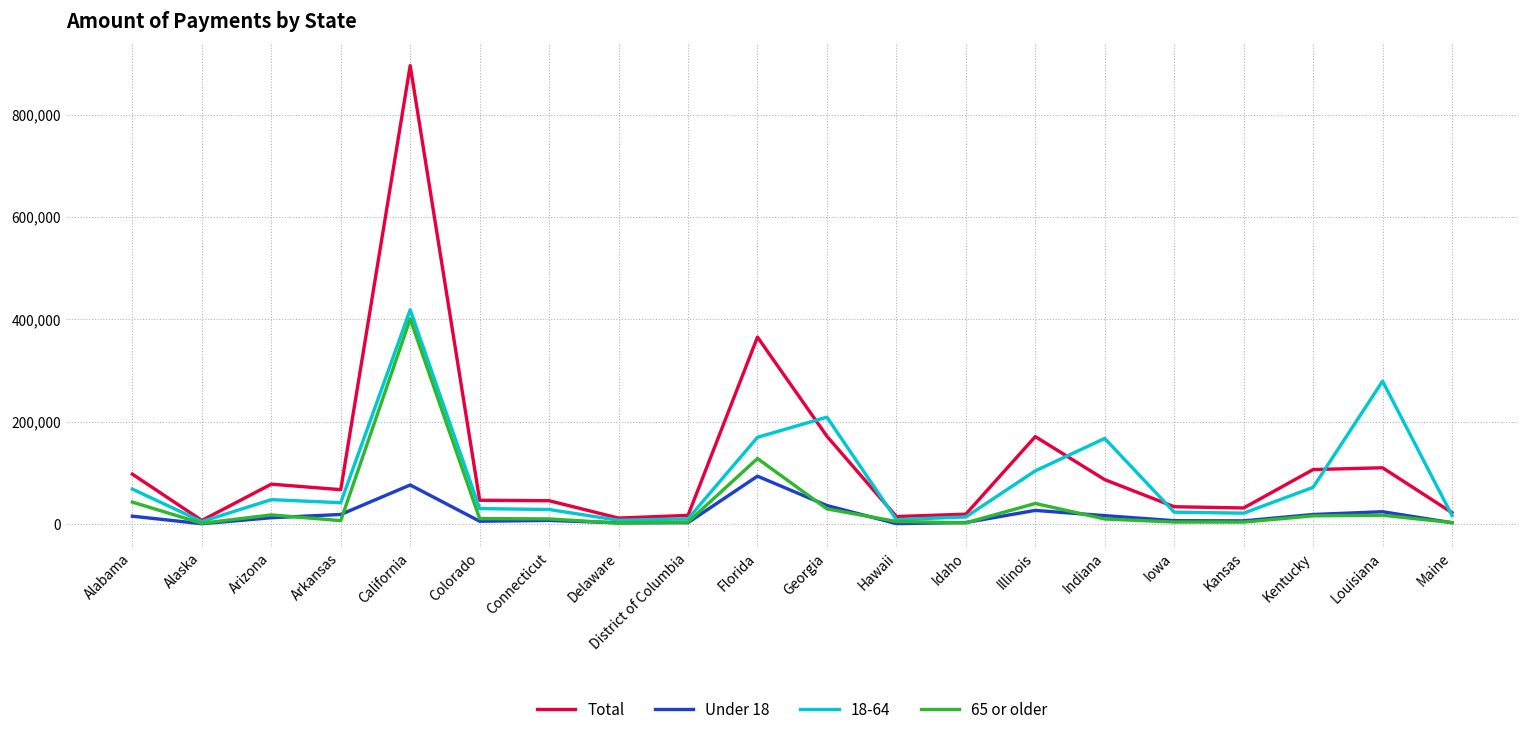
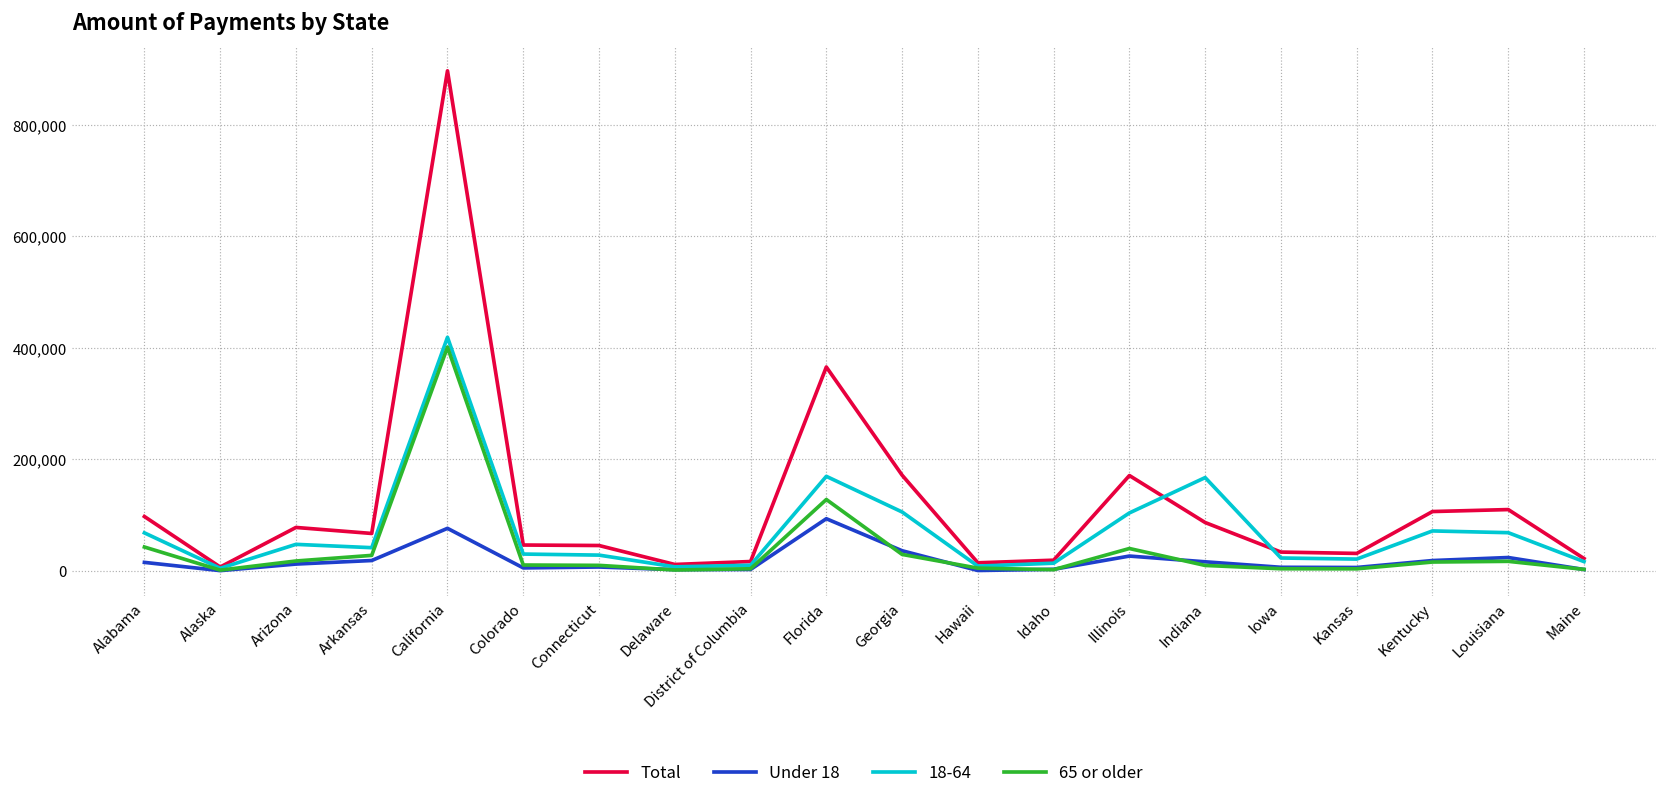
  {
    "Total": {
      "Alabama": "100,000",
      "Arizona": "80,000",
      "Arkansas": "70,000",
      "California": "900,000",
      "Colorado": "50,000",
      "Connecticut": "50,000",
      "District of Columbia": "20,000",
      "Florida": "370,000",
      "Georgia": "170,000",
      "Hawaii": "10,000",
      "Illinois": "170,000",
      "Indiana": "90,000",
      "Iowa": "30,000",
      "Kansas": "30,000",
      "Kentucky": "110,000",
      "Louisiana": "110,000",
      "Maine": "20,000"
    },
    "Under 18": {
      "Alabama": "20,000",
      "Arkansas": "20,000",
      "California": "80,000",
      "Florida": "90,000",
      "Georgia": "40,000",
      "Illinois": "30,000",
      "Indiana": "20,000",
      "Louisiana": "20,000"
    },
    "18-64": {
      "Alabama": "70,000",
      "Arizona": "50,000",
      "Arkansas": "40,000",
      "California": "420,000",
      "Colorado": "30,000",
      "Connecticut": "30,000",
      "District of Columbia": "10,000",
      "Florida": "170,000",
-     "Georgia": "210,000",
+     "Georgia": "110,000",
      "Illinois": "100,000",
      "Indiana": "170,000",
      "Iowa": "20,000",
      "Kansas": "20,000",
      "Kentucky": "70,000",
-     "Louisiana": "280,000",
+     "Louisiana": "70,000",
      "Maine": "20,000"
    },
    "65 or older": {
      "Alabama": "40,000",
-     "Arkansas": "10,000",
+     "Arkansas": "30,000",
      "California": "400,000",
      "Florida": "130,000",
      "Georgia": "30,000",
      "Illinois": "40,000",
      "Indiana": "10,000",
      "Louisiana": "20,000"
    }
  }
